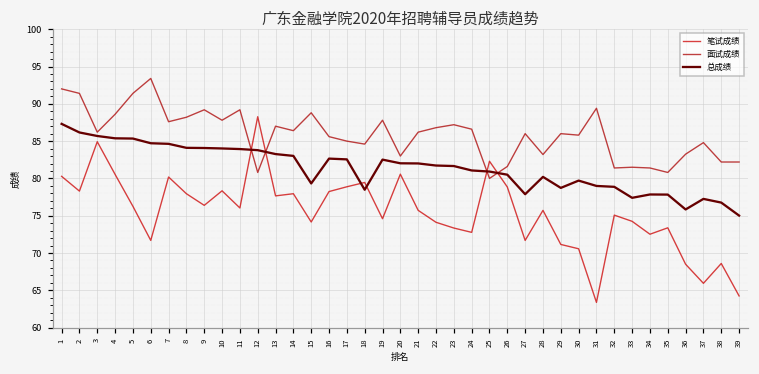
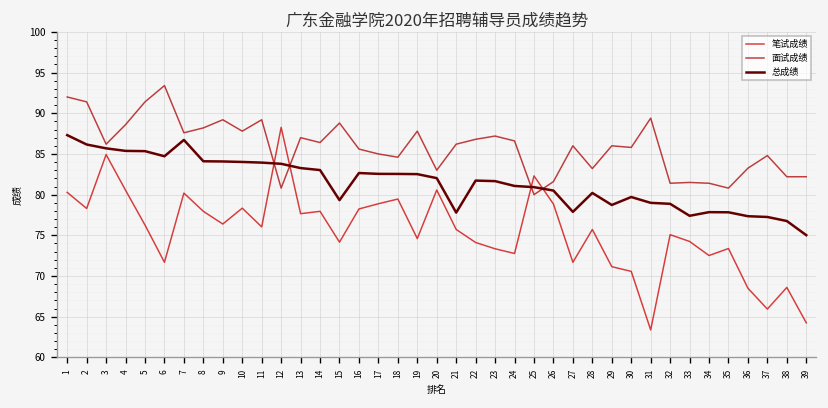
  {
    "总成绩": {
      "1": 87,
      "2": 86,
      "3": 86,
      "4": 85,
      "5": 85,
      "6": 85,
-     "7": 85,
+     "7": 87,
      "8": 84,
      "9": 84,
      "10": 84,
      "11": 84,
      "12": 84,
      "13": 83,
      "14": 83,
      "15": 79,
      "16": 83,
      "17": 83,
-     "18": 78,
+     "18": 83,
      "19": 83,
      "20": 82,
-     "21": 82,
+     "21": 78,
      "22": 82,
      "23": 82,
      "24": 81,
      "25": 81,
      "26": 81,
      "27": 78,
      "28": 80,
      "29": 79,
      "30": 80,
      "31": 79,
      "32": 79,
      "33": 77,
      "34": 78,
      "35": 78,
-     "36": 76,
+     "36": 77,
      "37": 77,
      "38": 77,
      "39": 75
    }
  }
